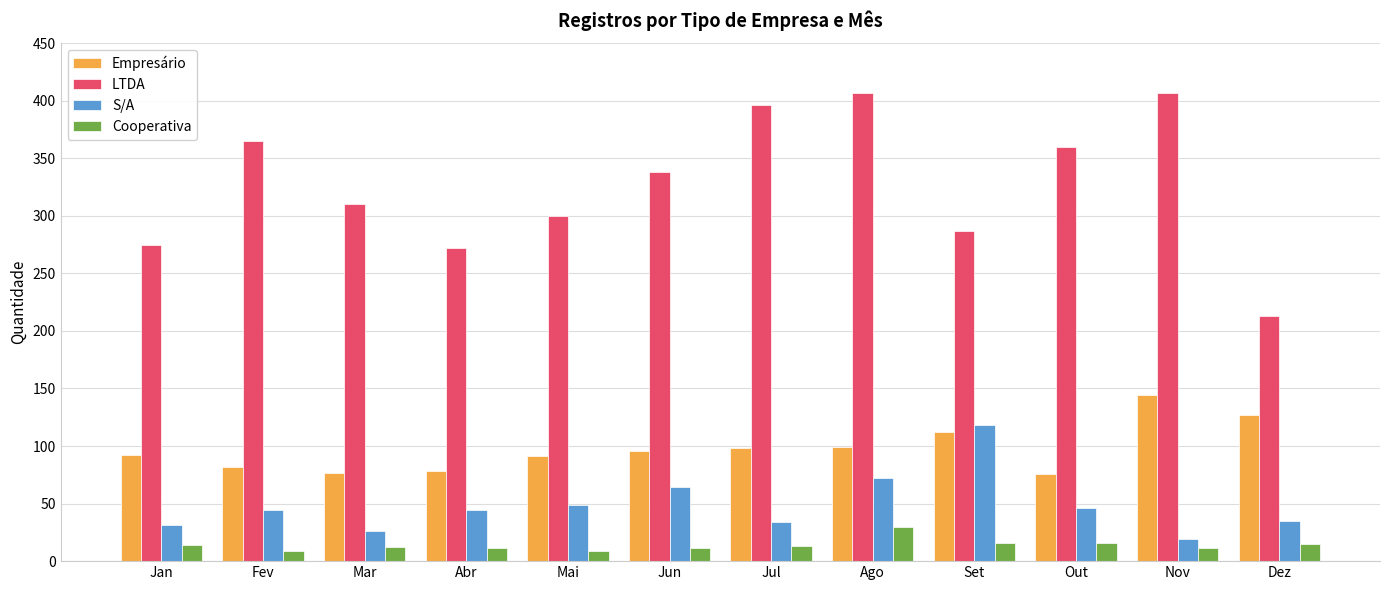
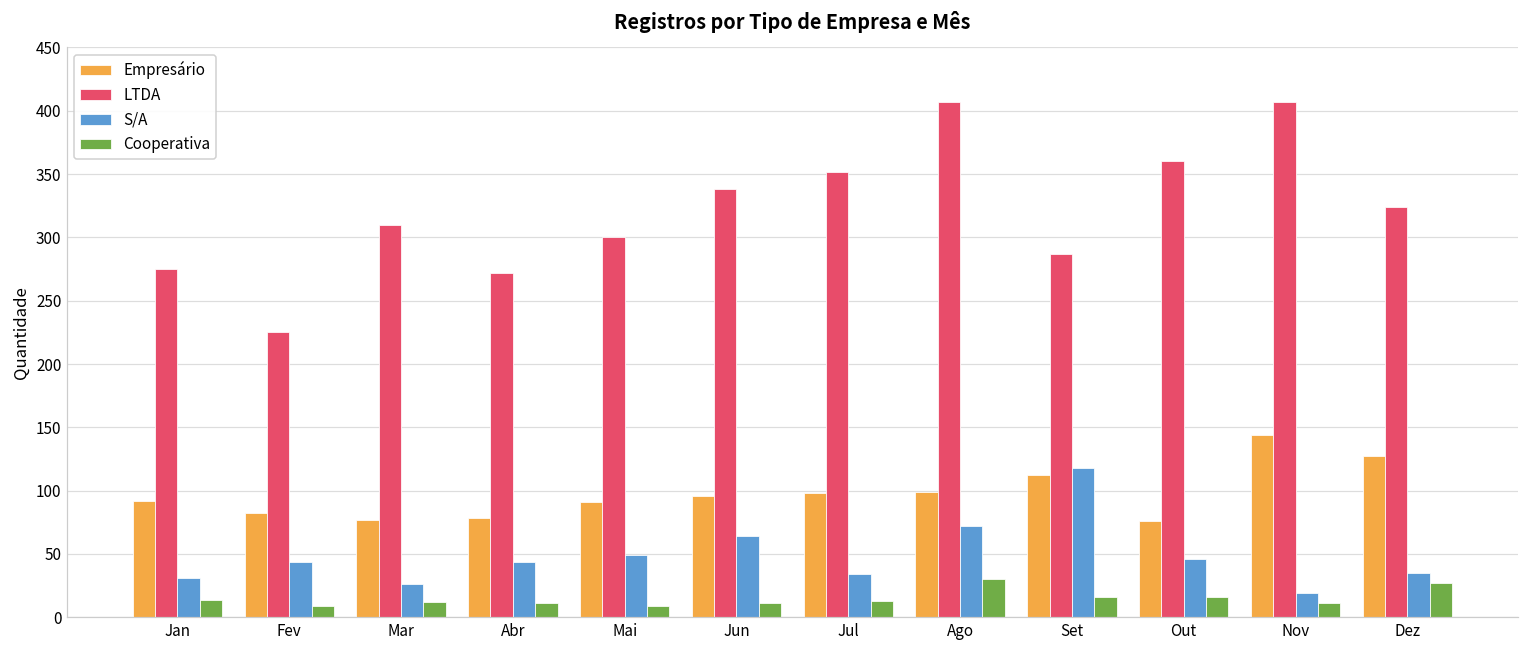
  {
    "Empresário": {
      "Jan": 92,
      "Fev": 82,
      "Mar": 77,
      "Abr": 78,
      "Mai": 91,
      "Jun": 96,
      "Jul": 98,
      "Ago": 99,
      "Set": 112,
      "Out": 76,
      "Nov": 144,
      "Dez": 127
    },
    "LTDA": {
      "Jan": 275,
-     "Fev": 365,
+     "Fev": 225,
      "Mar": 310,
      "Abr": 272,
      "Mai": 300,
      "Jun": 338,
-     "Jul": 396,
+     "Jul": 352,
      "Ago": 407,
      "Set": 287,
      "Out": 360,
      "Nov": 407,
-     "Dez": 213
+     "Dez": 324
    },
    "S/A": {
      "Jan": 31,
      "Fev": 44,
      "Mar": 26,
      "Abr": 44,
      "Mai": 49,
      "Jun": 64,
      "Jul": 34,
      "Ago": 72,
      "Set": 118,
      "Out": 46,
      "Nov": 19,
      "Dez": 35
    },
    "Cooperativa": {
      "Jan": 14,
      "Fev": 9,
      "Mar": 12,
      "Abr": 11,
      "Mai": 9,
      "Jun": 11,
      "Jul": 13,
      "Ago": 30,
      "Set": 16,
      "Out": 16,
      "Nov": 11,
-     "Dez": 15
+     "Dez": 27
    }
  }
